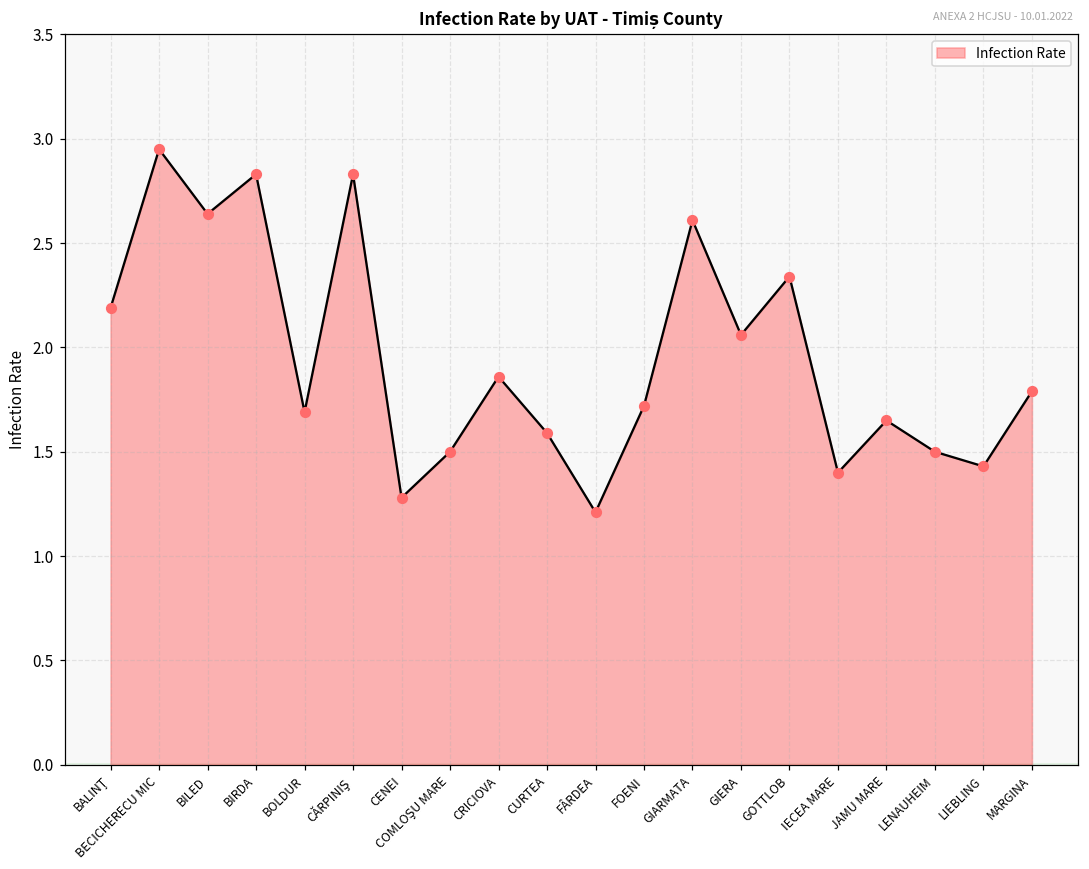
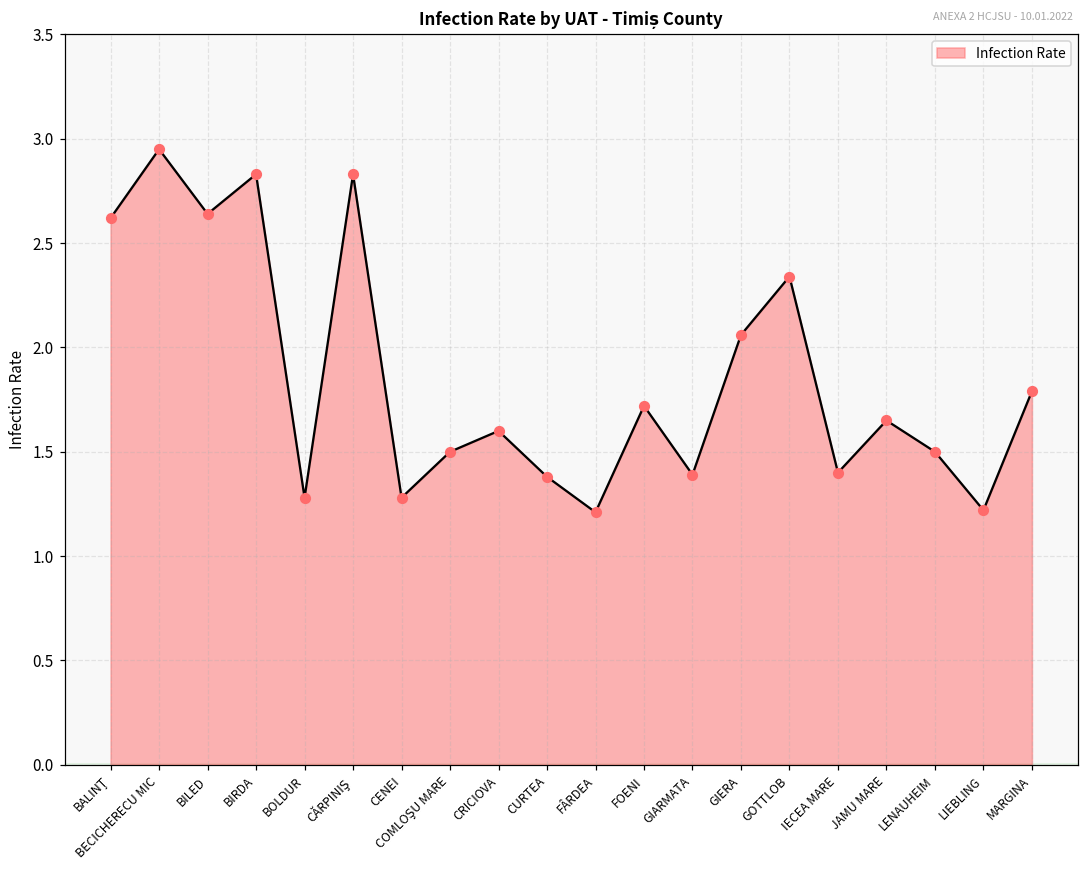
  {
-   "BALINŢ": 2.19,
+   "BALINŢ": 2.62,
    "BECICHERECU MIC": 2.95,
    "BILED": 2.64,
    "BIRDA": 2.83,
-   "BOLDUR": 1.69,
+   "BOLDUR": 1.28,
    "CĂRPINIŞ": 2.83,
    "CENEI": 1.28,
    "COMLOŞU MARE": 1.50,
-   "CRICIOVA": 1.86,
-   "CURTEA": 1.59,
+   "CRICIOVA": 1.60,
+   "CURTEA": 1.38,
    "FÂRDEA": 1.21,
    "FOENI": 1.72,
-   "GIARMATA": 2.61,
+   "GIARMATA": 1.39,
    "GIERA": 2.06,
    "GOTTLOB": 2.34,
    "IECEA MARE": 1.40,
    "JAMU MARE": 1.65,
    "LENAUHEIM": 1.50,
-   "LIEBLING": 1.43,
+   "LIEBLING": 1.22,
    "MARGINA": 1.79
  }
